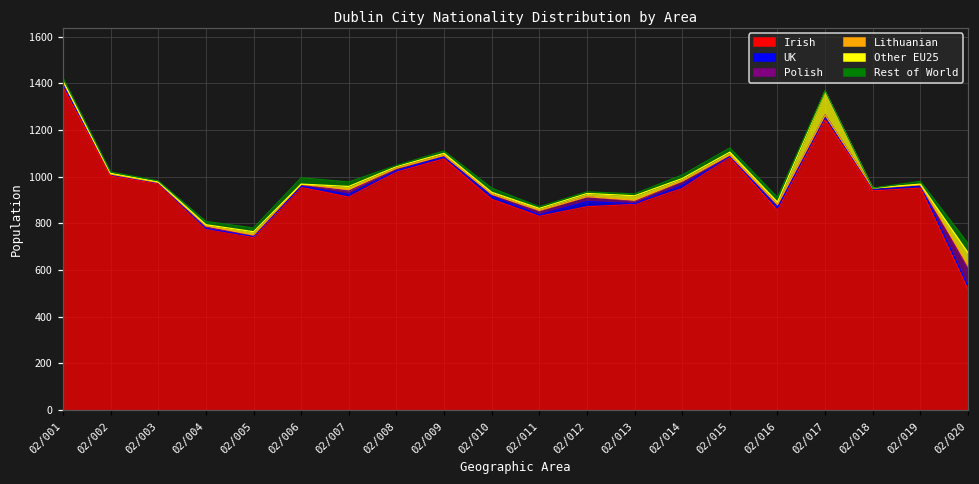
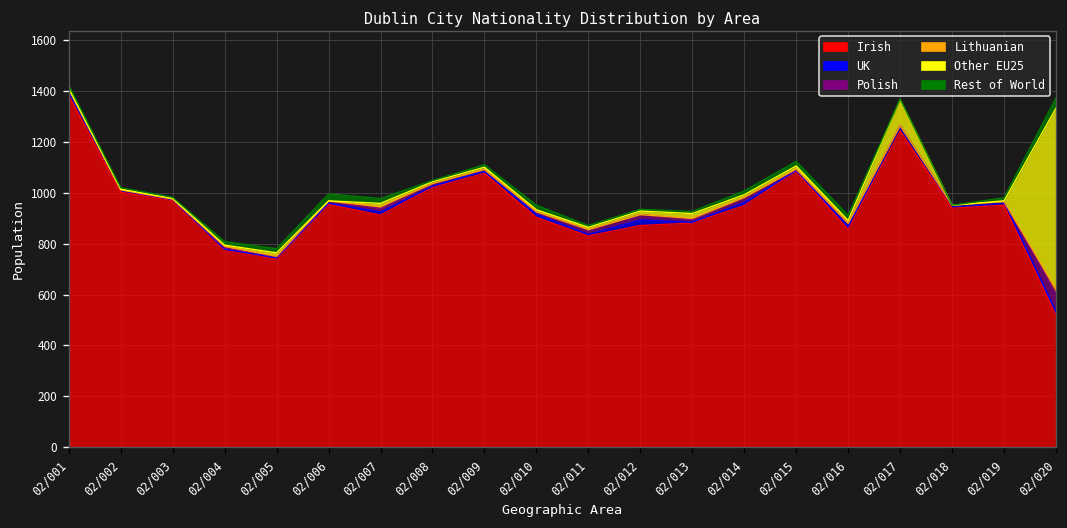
  {
    "Irish": {
      "02/001": 1380,
      "02/010": 900,
      "02/012": 870,
      "02/014": 950,
      "02/017": 1240,
      "02/019": 950,
      "02/020": 520
    },
    "UK": {
      "02/012": 20,
      "02/014": 10,
      "02/020": 10
    },
    "Polish": {
      "02/020": 70
    },
    "Lithuanian": {
      "02/020": 20
    },
    "Other EU25": {
      "02/005": 10,
      "02/007": 10,
-     "02/020": 50
+     "02/020": 710
    },
    "Rest of World": {
      "02/001": 10,
      "02/004": 10,
      "02/005": 20,
      "02/006": 30,
      "02/007": 20,
      "02/010": 20,
      "02/014": 20,
      "02/015": 20,
      "02/016": 20,
      "02/019": 10,
      "02/020": 40
    }
  }
